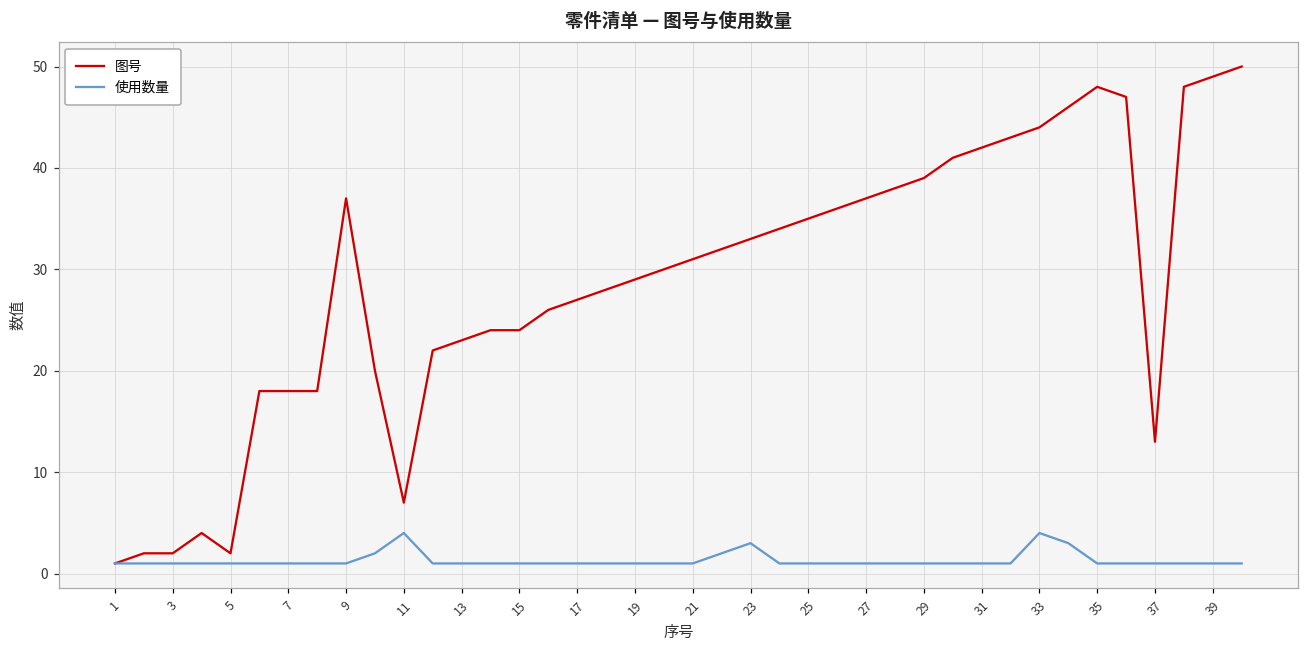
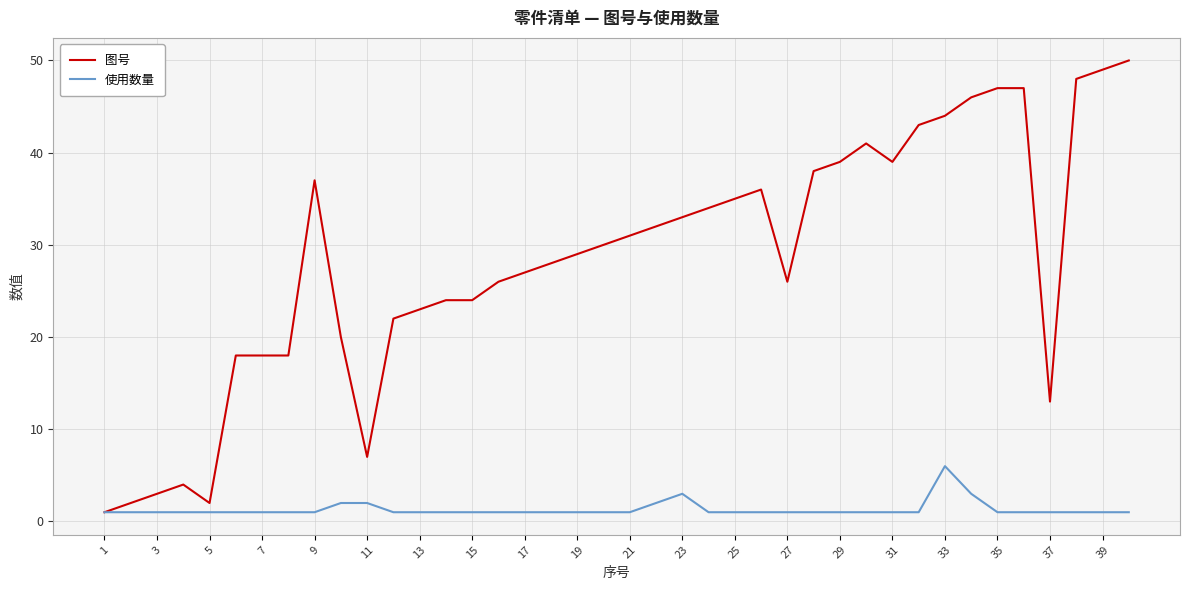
  {
    "图号": {
-     "3": 2,
+     "3": 3,
      "5": 2,
      "7": 18,
      "9": 37,
      "11": 7,
      "13": 23,
      "15": 24,
      "17": 27,
      "19": 29,
      "21": 31,
      "23": 33,
      "25": 35,
-     "27": 37,
+     "27": 26,
      "29": 39,
-     "31": 42,
+     "31": 39,
      "33": 44,
-     "35": 48,
+     "35": 47,
      "37": 13,
      "39": 49
    },
    "使用数量": {
      "3": 1,
      "5": 1,
      "7": 1,
      "9": 1,
-     "11": 4,
+     "11": 2,
      "13": 1,
      "15": 1,
      "17": 1,
      "19": 1,
      "21": 1,
      "23": 3,
      "25": 1,
      "27": 1,
      "29": 1,
      "31": 1,
-     "33": 4,
+     "33": 6,
      "35": 1,
      "37": 1,
      "39": 1
    }
  }
